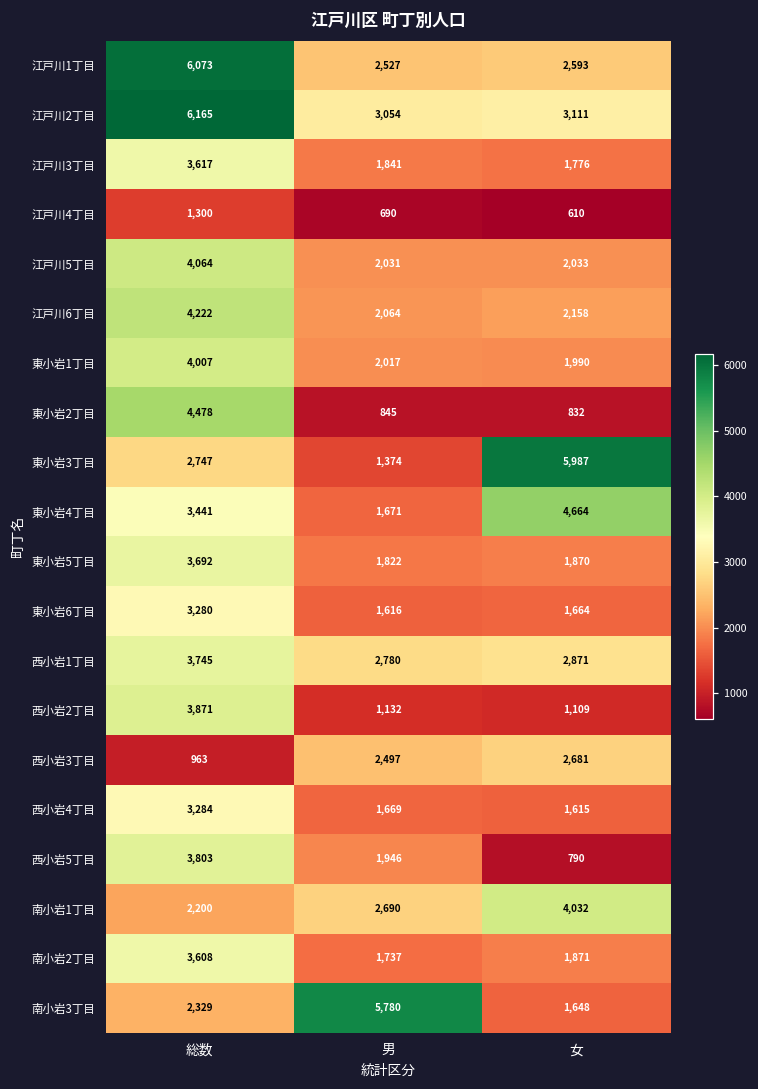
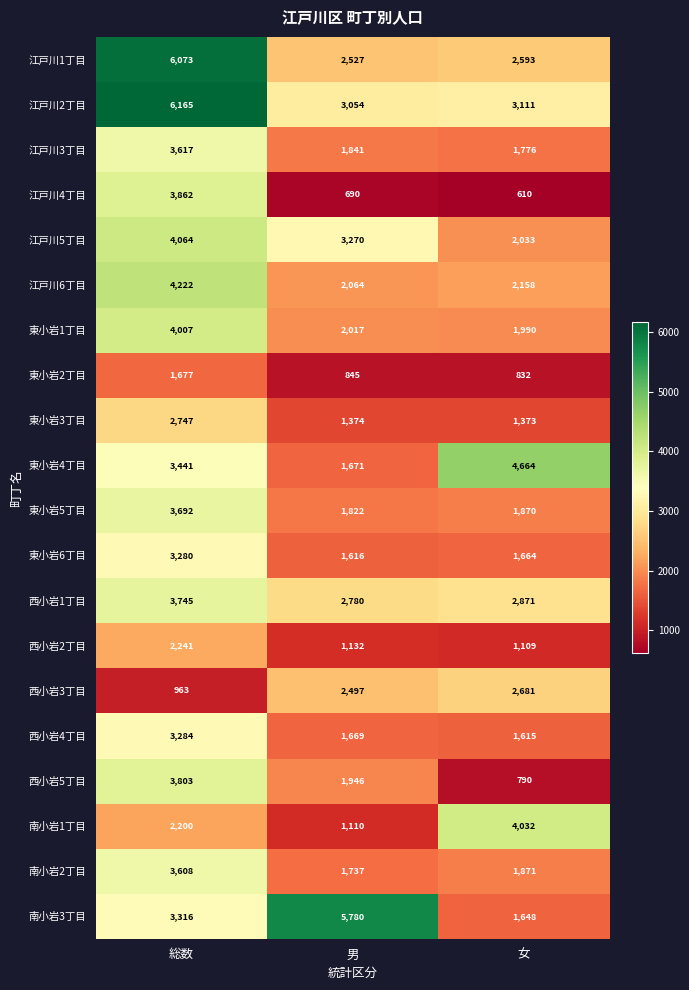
  {
    "江戸川1丁目": {
      "総数": "6,073",
      "男": "2,527",
      "女": "2,593"
    },
    "江戸川2丁目": {
      "総数": "6,165",
      "男": "3,054",
      "女": "3,111"
    },
    "江戸川3丁目": {
      "総数": "3,617",
      "男": "1,841",
      "女": "1,776"
    },
    "江戸川4丁目": {
-     "総数": "1,300",
+     "総数": "3,862",
      "男": "690",
      "女": "610"
    },
    "江戸川5丁目": {
      "総数": "4,064",
-     "男": "2,031",
+     "男": "3,270",
      "女": "2,033"
    },
    "江戸川6丁目": {
      "総数": "4,222",
      "男": "2,064",
      "女": "2,158"
    },
    "東小岩1丁目": {
      "総数": "4,007",
      "男": "2,017",
      "女": "1,990"
    },
    "東小岩2丁目": {
-     "総数": "4,478",
+     "総数": "1,677",
      "男": "845",
      "女": "832"
    },
    "東小岩3丁目": {
      "総数": "2,747",
      "男": "1,374",
-     "女": "5,987"
+     "女": "1,373"
    },
    "東小岩4丁目": {
      "総数": "3,441",
      "男": "1,671",
      "女": "4,664"
    },
    "東小岩5丁目": {
      "総数": "3,692",
      "男": "1,822",
      "女": "1,870"
    },
    "東小岩6丁目": {
      "総数": "3,280",
      "男": "1,616",
      "女": "1,664"
    },
    "西小岩1丁目": {
      "総数": "3,745",
      "男": "2,780",
      "女": "2,871"
    },
    "西小岩2丁目": {
-     "総数": "3,871",
+     "総数": "2,241",
      "男": "1,132",
      "女": "1,109"
    },
    "西小岩3丁目": {
      "総数": "963",
      "男": "2,497",
      "女": "2,681"
    },
    "西小岩4丁目": {
      "総数": "3,284",
      "男": "1,669",
      "女": "1,615"
    },
    "西小岩5丁目": {
      "総数": "3,803",
      "男": "1,946",
      "女": "790"
    },
    "南小岩1丁目": {
      "総数": "2,200",
-     "男": "2,690",
+     "男": "1,110",
      "女": "4,032"
    },
    "南小岩2丁目": {
      "総数": "3,608",
      "男": "1,737",
      "女": "1,871"
    },
    "南小岩3丁目": {
-     "総数": "2,329",
+     "総数": "3,316",
      "男": "5,780",
      "女": "1,648"
    }
  }
